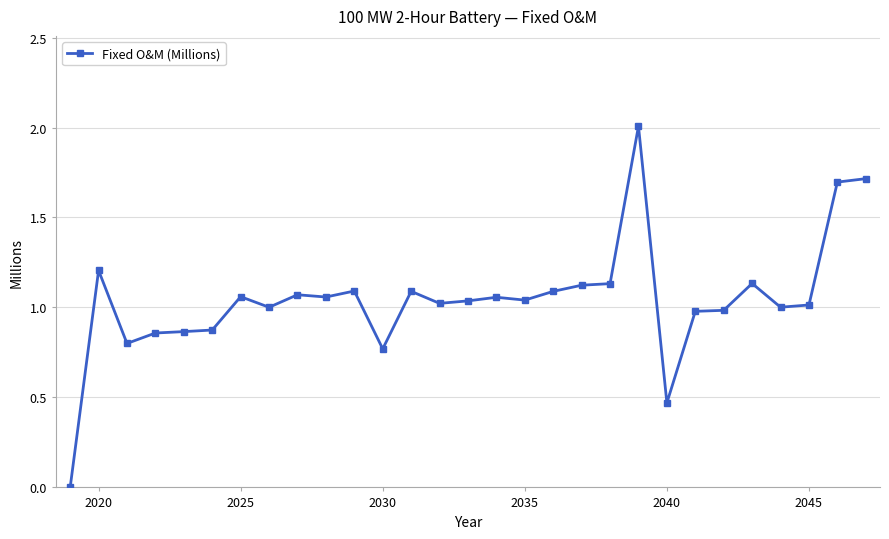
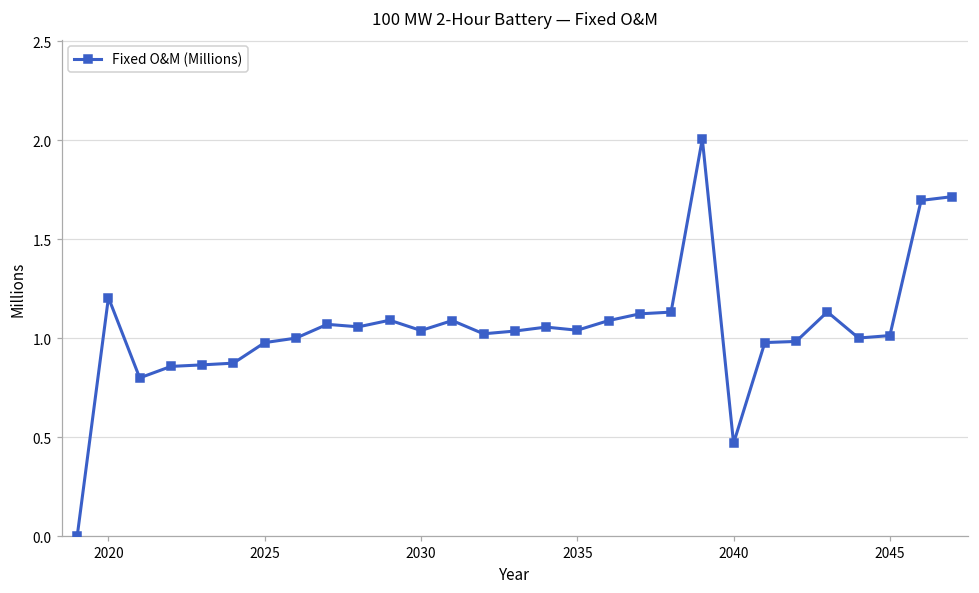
  {
    "2020": 1.21,
-   "2025": 1.06,
-   "2030": 0.77,
+   "2025": 0.98,
+   "2030": 1.04,
    "2035": 1.04,
    "2040": 0.47,
    "2045": 1.01
  }
